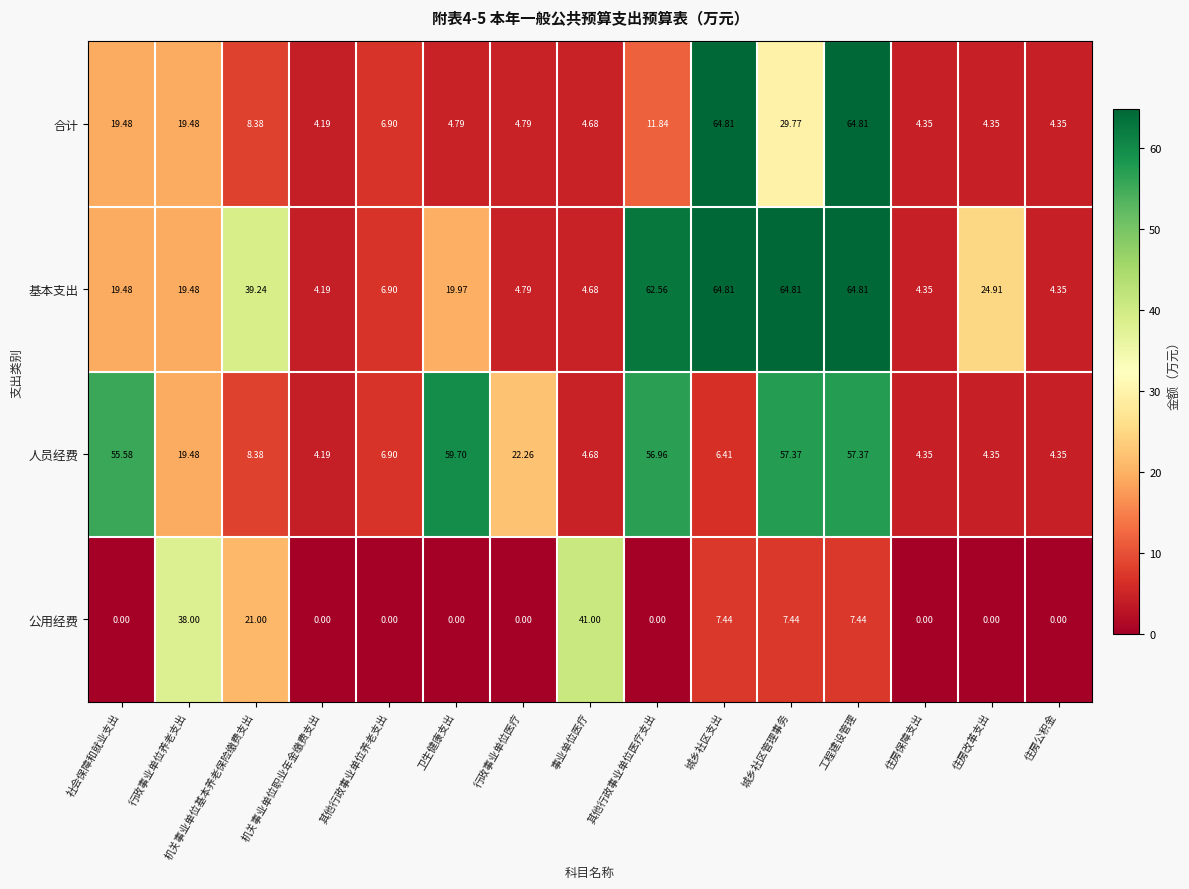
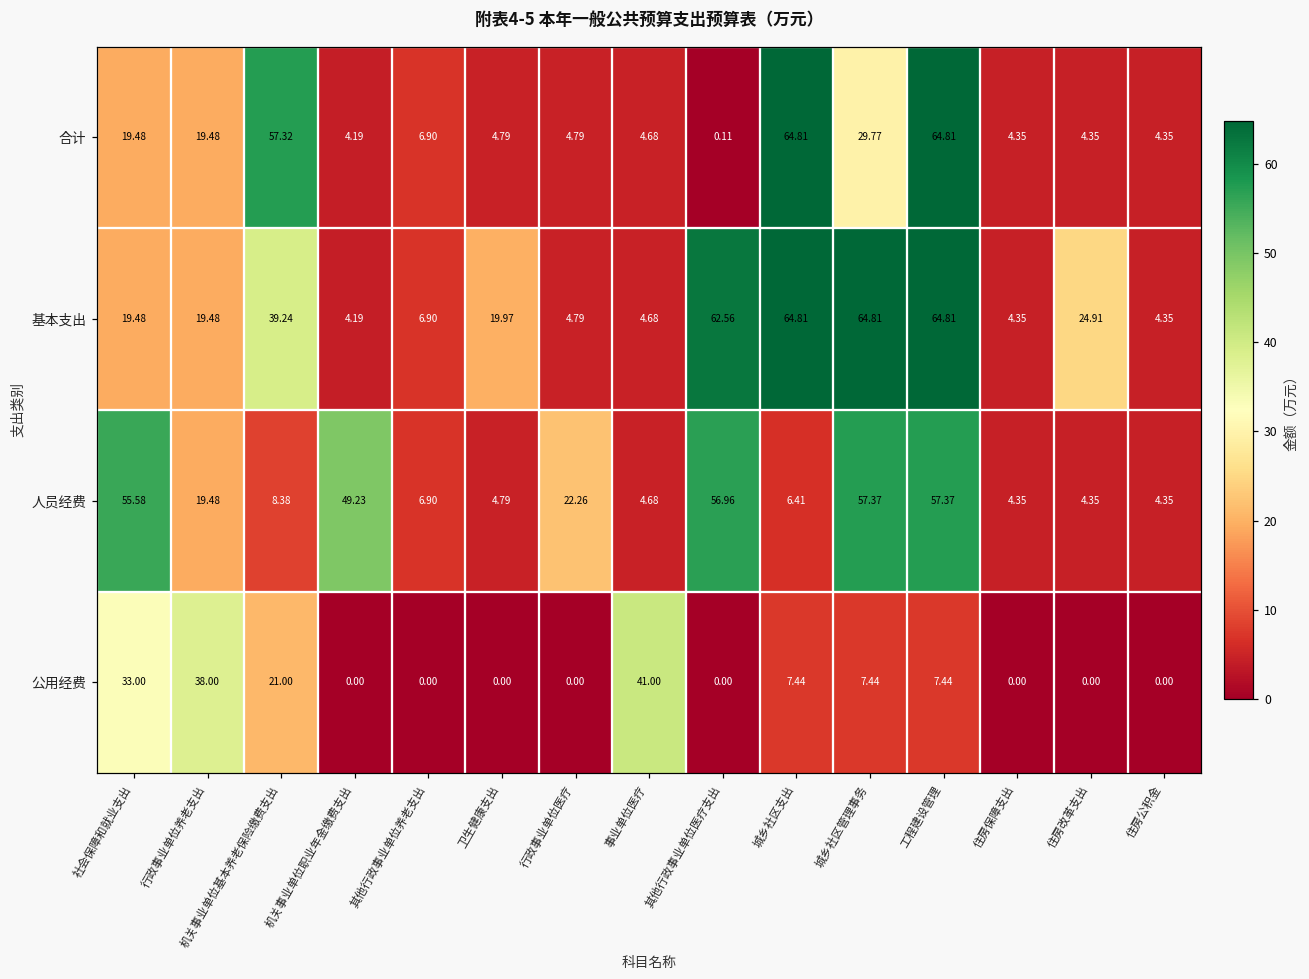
  {
    "合计": {
      "社会保障和就业支出": 19.48,
      "行政事业单位养老支出": 19.48,
-     "机关事业单位基本养老保险缴费支出": 8.38,
+     "机关事业单位基本养老保险缴费支出": 57.32,
      "机关事业单位职业年金缴费支出": 4.19,
      "其他行政事业单位养老支出": 6.90,
      "卫生健康支出": 4.79,
      "行政事业单位医疗": 4.79,
      "事业单位医疗": 4.68,
-     "其他行政事业单位医疗支出": 11.84,
+     "其他行政事业单位医疗支出": 0.11,
      "城乡社区支出": 64.81,
      "城乡社区管理事务": 29.77,
      "工程建设管理": 64.81,
      "住房保障支出": 4.35,
      "住房改革支出": 4.35,
      "住房公积金": 4.35
    },
    "基本支出": {
      "社会保障和就业支出": 19.48,
      "行政事业单位养老支出": 19.48,
      "机关事业单位基本养老保险缴费支出": 39.24,
      "机关事业单位职业年金缴费支出": 4.19,
      "其他行政事业单位养老支出": 6.90,
      "卫生健康支出": 19.97,
      "行政事业单位医疗": 4.79,
      "事业单位医疗": 4.68,
      "其他行政事业单位医疗支出": 62.56,
      "城乡社区支出": 64.81,
      "城乡社区管理事务": 64.81,
      "工程建设管理": 64.81,
      "住房保障支出": 4.35,
      "住房改革支出": 24.91,
      "住房公积金": 4.35
    },
    "人员经费": {
      "社会保障和就业支出": 55.58,
      "行政事业单位养老支出": 19.48,
      "机关事业单位基本养老保险缴费支出": 8.38,
-     "机关事业单位职业年金缴费支出": 4.19,
+     "机关事业单位职业年金缴费支出": 49.23,
      "其他行政事业单位养老支出": 6.90,
-     "卫生健康支出": 59.70,
+     "卫生健康支出": 4.79,
      "行政事业单位医疗": 22.26,
      "事业单位医疗": 4.68,
      "其他行政事业单位医疗支出": 56.96,
      "城乡社区支出": 6.41,
      "城乡社区管理事务": 57.37,
      "工程建设管理": 57.37,
      "住房保障支出": 4.35,
      "住房改革支出": 4.35,
      "住房公积金": 4.35
    },
    "公用经费": {
-     "社会保障和就业支出": 0.00,
+     "社会保障和就业支出": 33.00,
      "行政事业单位养老支出": 38.00,
      "机关事业单位基本养老保险缴费支出": 21.00,
      "机关事业单位职业年金缴费支出": 0.00,
      "其他行政事业单位养老支出": 0.00,
      "卫生健康支出": 0.00,
      "行政事业单位医疗": 0.00,
      "事业单位医疗": 41.00,
      "其他行政事业单位医疗支出": 0.00,
      "城乡社区支出": 7.44,
      "城乡社区管理事务": 7.44,
      "工程建设管理": 7.44,
      "住房保障支出": 0.00,
      "住房改革支出": 0.00,
      "住房公积金": 0.00
    }
  }
